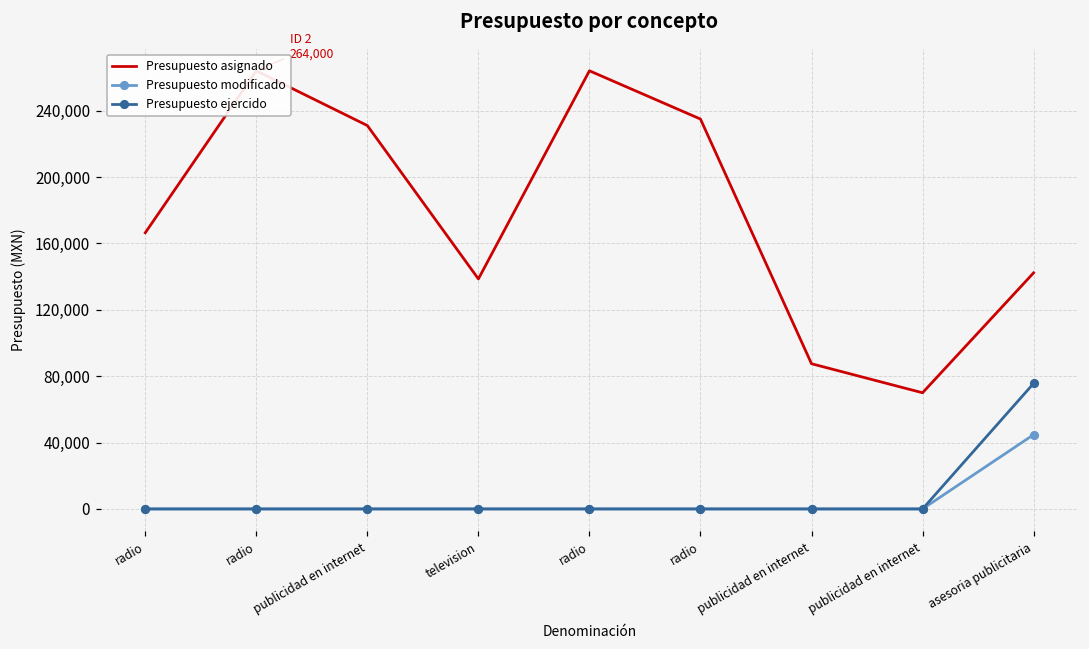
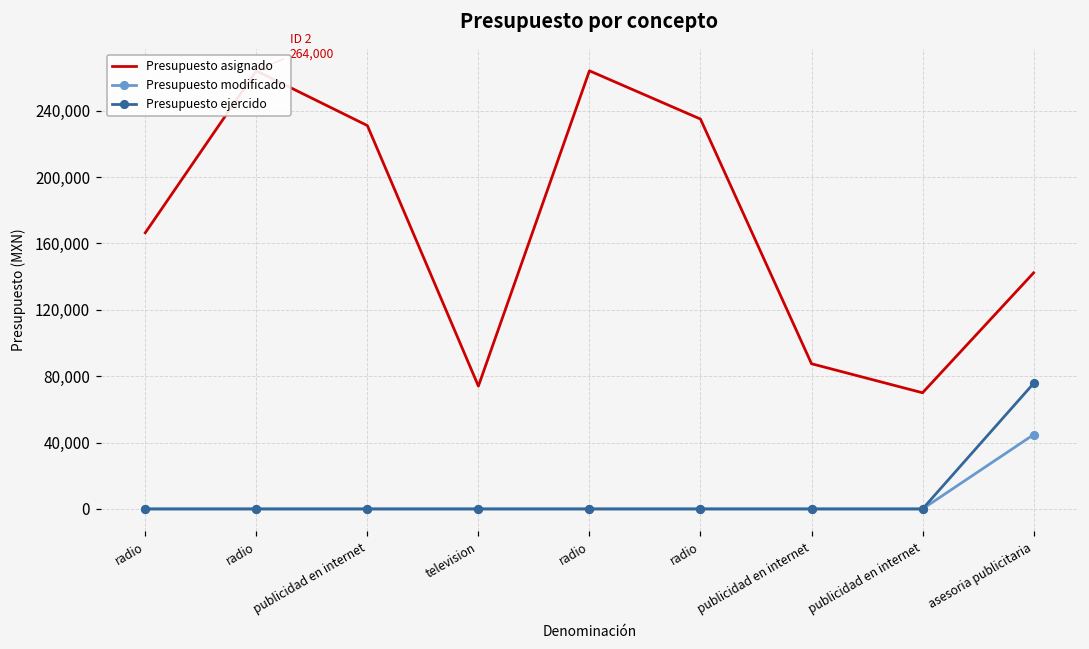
  {
    "Presupuesto asignado": {
-     "television": "139,000",
+     "television": "74,000",
      "asesoria publicitaria": "142,000"
    },
    "Presupuesto modificado": {
      "asesoria publicitaria": "45,000"
    },
    "Presupuesto ejercido": {
      "asesoria publicitaria": "76,000"
    }
  }
